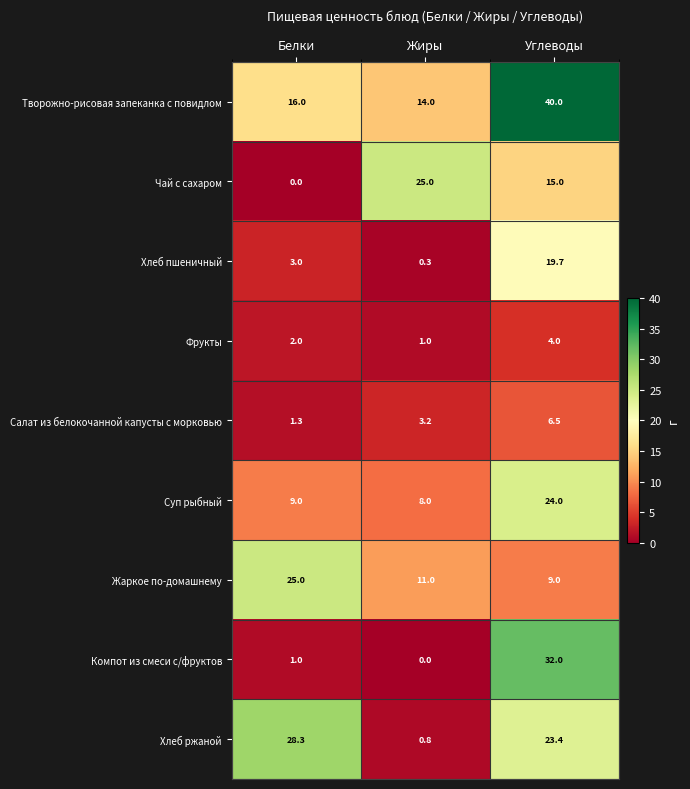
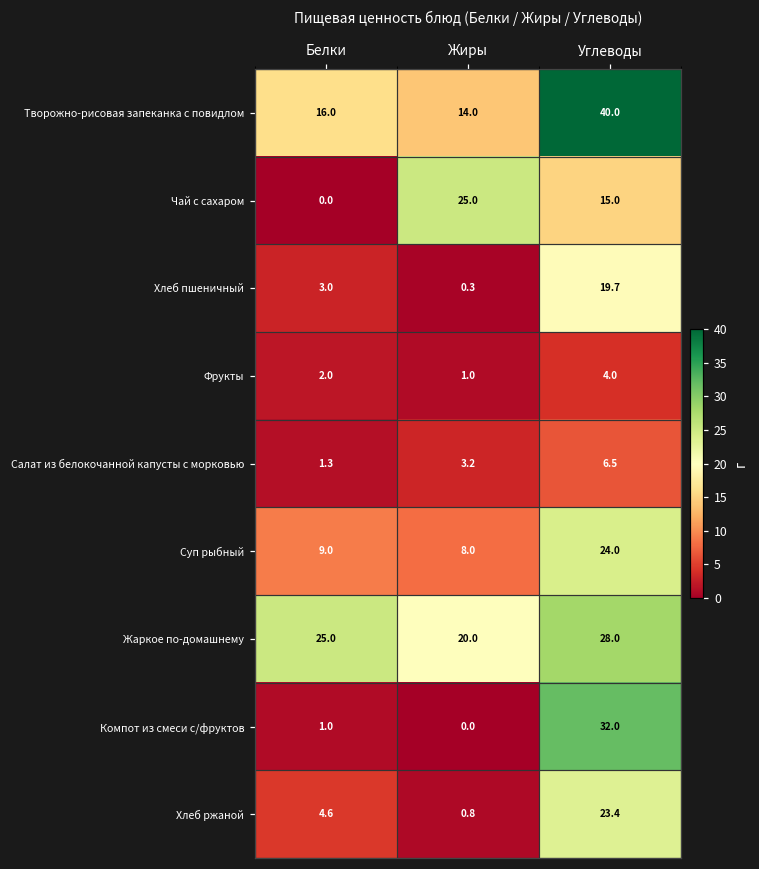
  {
    "Творожно-рисовая запеканка с повидлом": {
      "Белки": 16.0,
      "Жиры": 14.0,
      "Углеводы": 40.0
    },
    "Чай с сахаром": {
      "Белки": 0.0,
      "Жиры": 25.0,
      "Углеводы": 15.0
    },
    "Хлеб пшеничный": {
      "Белки": 3.0,
      "Жиры": 0.3,
      "Углеводы": 19.7
    },
    "Фрукты": {
      "Белки": 2.0,
      "Жиры": 1.0,
      "Углеводы": 4.0
    },
    "Салат из белокочанной капусты с морковью": {
      "Белки": 1.3,
      "Жиры": 3.2,
      "Углеводы": 6.5
    },
    "Суп рыбный": {
      "Белки": 9.0,
      "Жиры": 8.0,
      "Углеводы": 24.0
    },
    "Жаркое по-домашнему": {
      "Белки": 25.0,
-     "Жиры": 11.0,
-     "Углеводы": 9.0
+     "Жиры": 20.0,
+     "Углеводы": 28.0
    },
    "Компот из смеси с/фруктов": {
      "Белки": 1.0,
      "Жиры": 0.0,
      "Углеводы": 32.0
    },
    "Хлеб ржаной": {
-     "Белки": 28.3,
+     "Белки": 4.6,
      "Жиры": 0.8,
      "Углеводы": 23.4
    }
  }
